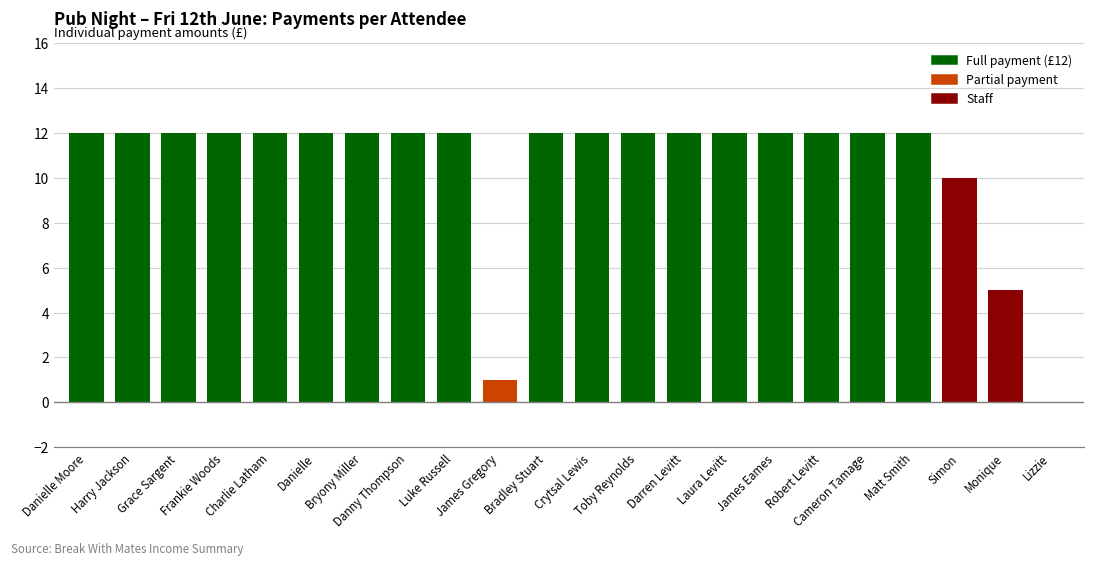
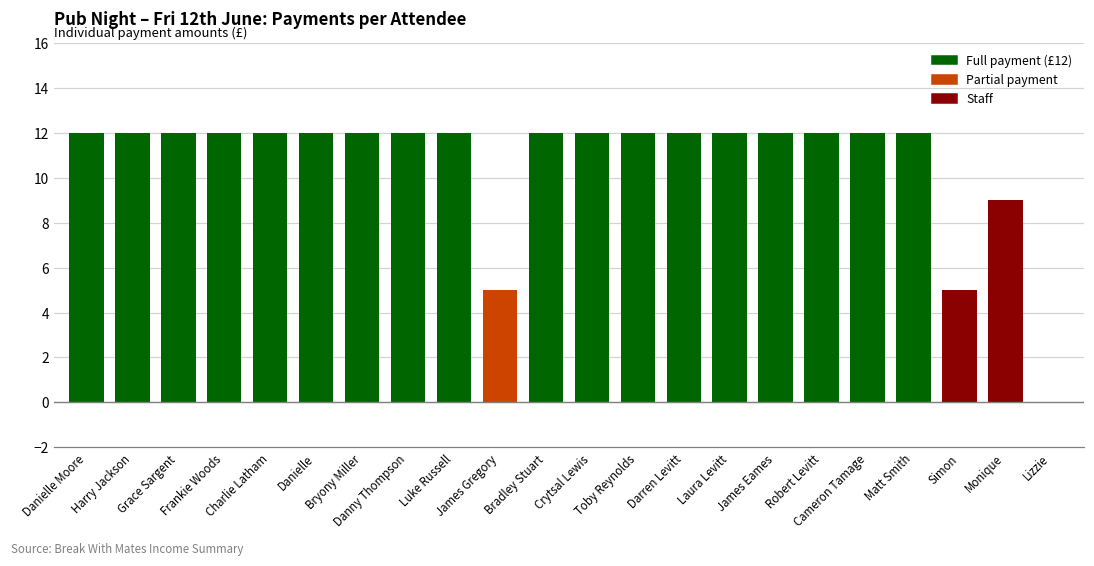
  {
    "Danielle Moore": 12,
    "Harry Jackson": 12,
    "Grace Sargent": 12,
    "Frankie Woods": 12,
    "Charlie Latham": 12,
    "Danielle": 12,
    "Bryony Miller": 12,
    "Danny Thompson": 12,
    "Luke Russell": 12,
-   "James Gregory": 1,
+   "James Gregory": 5,
    "Bradley Stuart": 12,
    "Crytsal Lewis": 12,
    "Toby Reynolds": 12,
    "Darren Levitt": 12,
    "Laura Levitt": 12,
    "James Eames": 12,
    "Robert Levitt": 12,
    "Cameron Tamage": 12,
    "Matt Smith": 12,
-   "Simon": 10,
-   "Monique": 5,
+   "Simon": 5,
+   "Monique": 9,
    "Lizzie": 0
  }
